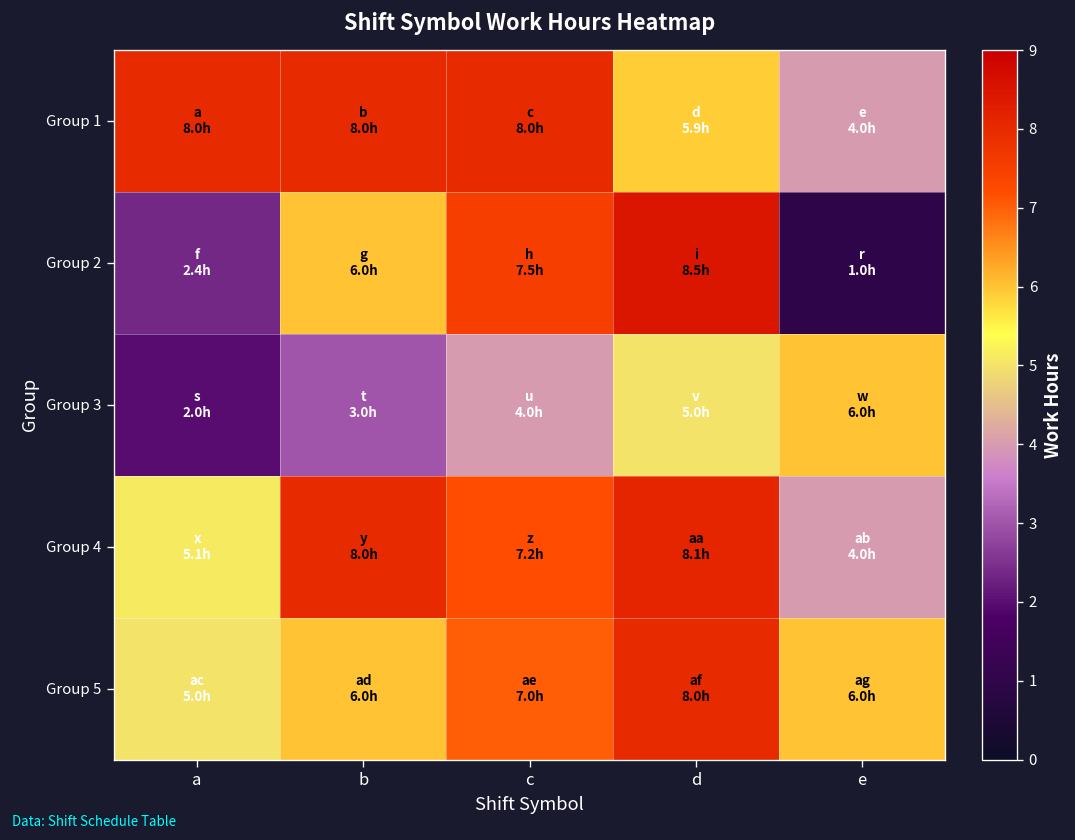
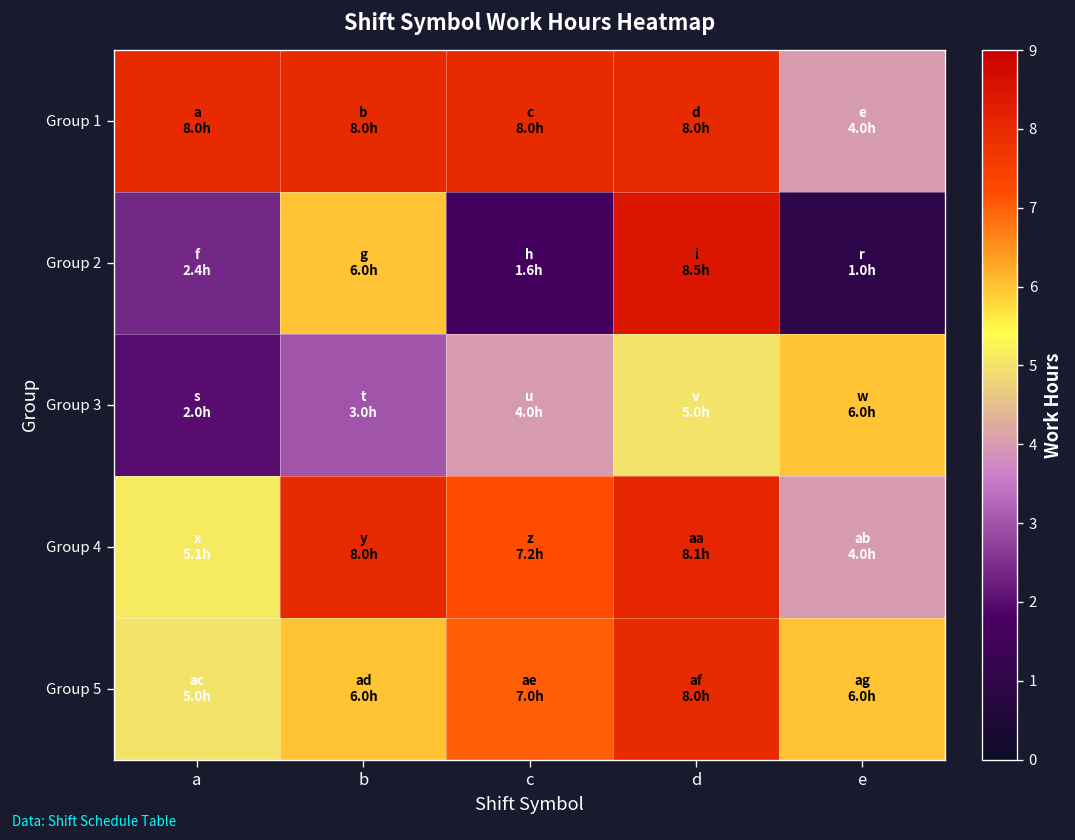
  {
    "Group 1": {
      "a": "8.0h",
      "b": "8.0h",
      "c": "8.0h",
-     "d": "5.9h",
+     "d": "8.0h",
      "e": "4.0h"
    },
    "Group 2": {
      "a": "2.4h",
      "b": "6.0h",
-     "c": "7.5h",
+     "c": "1.6h",
      "d": "8.5h",
      "e": "1.0h"
    },
    "Group 3": {
      "a": "2.0h",
      "b": "3.0h",
      "c": "4.0h",
      "d": "5.0h",
      "e": "6.0h"
    },
    "Group 4": {
      "a": "5.1h",
      "b": "8.0h",
      "c": "7.2h",
      "d": "8.1h",
      "e": "4.0h"
    },
    "Group 5": {
      "a": "5.0h",
      "b": "6.0h",
      "c": "7.0h",
      "d": "8.0h",
      "e": "6.0h"
    }
  }
